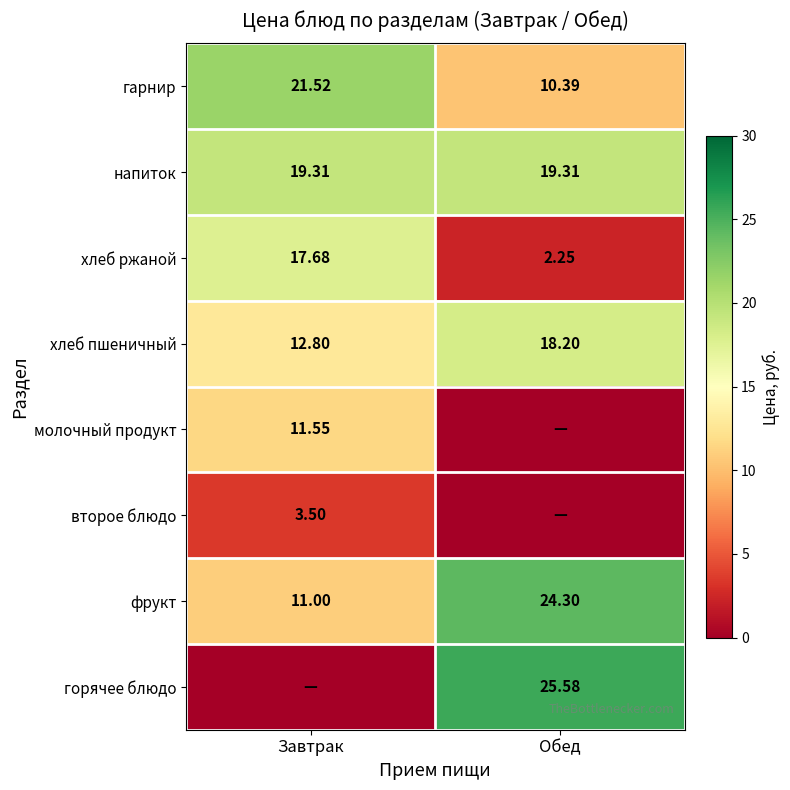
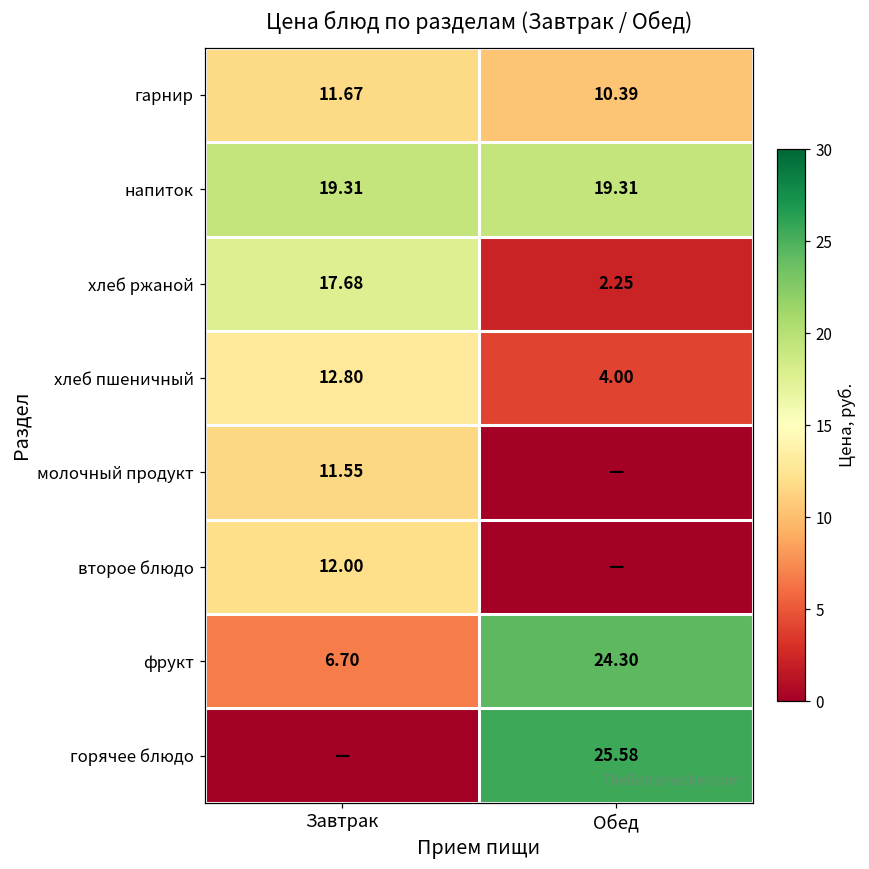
  {
    "гарнир": {
-     "Завтрак": 21.52,
+     "Завтрак": 11.67,
      "Обед": 10.39
    },
    "напиток": {
      "Завтрак": 19.31,
      "Обед": 19.31
    },
    "хлеб ржаной": {
      "Завтрак": 17.68,
      "Обед": 2.25
    },
    "хлеб пшеничный": {
      "Завтрак": 12.80,
-     "Обед": 18.20
+     "Обед": 4.00
    },
    "молочный продукт": {
      "Завтрак": 11.55
    },
    "второе блюдо": {
-     "Завтрак": 3.50
+     "Завтрак": 12.00
    },
    "фрукт": {
-     "Завтрак": 11.00,
+     "Завтрак": 6.70,
      "Обед": 24.30
    }
  }
